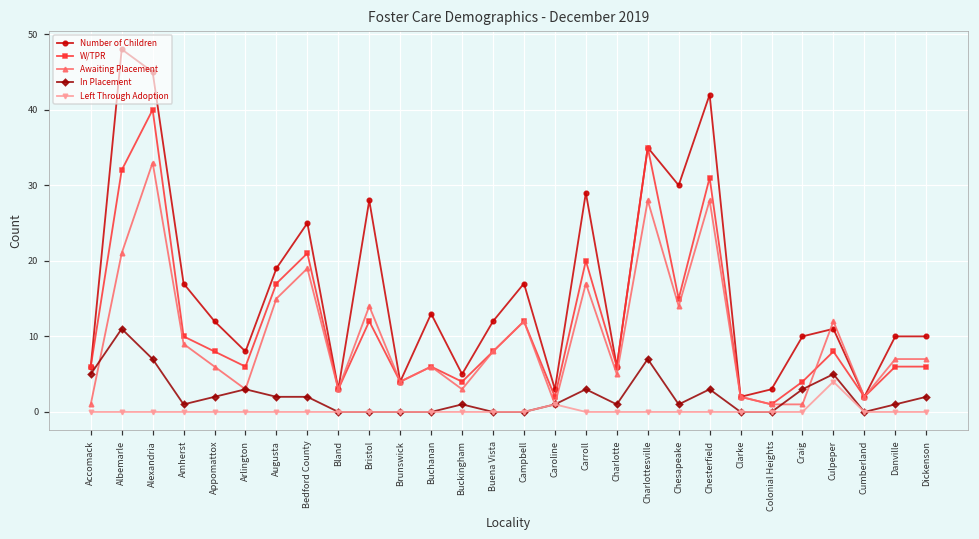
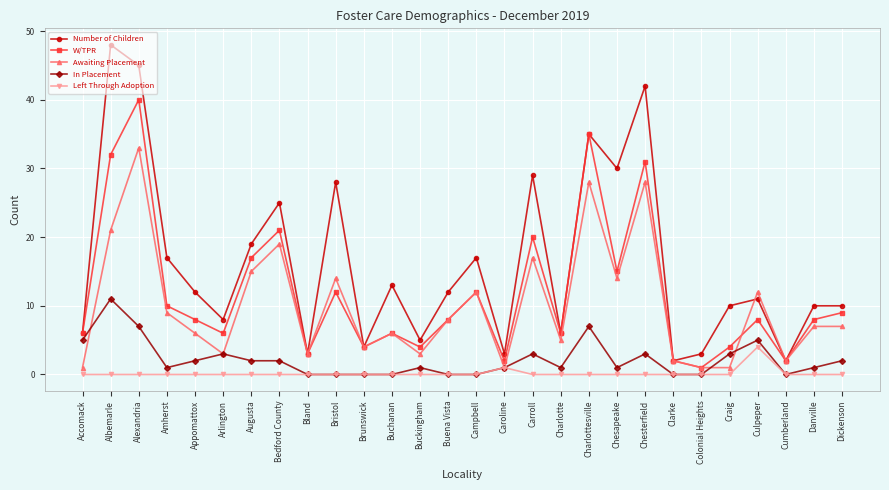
  {
    "W/TPR": {
      "Albemarle": 32,
      "Alexandria": 40,
      "Amherst": 10,
      "Appomattox": 8,
      "Arlington": 6,
      "Augusta": 17,
      "Bedford County": 21,
      "Bristol": 12,
      "Buckingham": 4,
      "Caroline": 2,
      "Carroll": 20,
      "Chesapeake": 15,
      "Chesterfield": 31,
      "Craig": 4,
      "Culpeper": 8,
-     "Danville": 6,
-     "Dickenson": 6
+     "Danville": 8,
+     "Dickenson": 9
    },
    "Awaiting Placement": {
      "Accomack": 1,
      "Albemarle": 21,
      "Alexandria": 33,
      "Amherst": 9,
      "Appomattox": 6,
      "Augusta": 15,
      "Bedford County": 19,
      "Bristol": 14,
      "Buckingham": 3,
      "Carroll": 17,
      "Charlotte": 5,
      "Charlottesville": 28,
      "Chesapeake": 14,
      "Chesterfield": 28,
      "Craig": 1,
      "Culpeper": 12,
      "Danville": 7,
      "Dickenson": 7
    },
    "Left Through Adoption": {
      "Accomack": 0,
      "Albemarle": 0,
      "Alexandria": 0,
      "Amherst": 0,
      "Appomattox": 0,
      "Arlington": 0,
      "Augusta": 0,
      "Bedford County": 0,
      "Buckingham": 0,
      "Carroll": 0,
      "Charlotte": 0,
      "Charlottesville": 0,
      "Chesapeake": 0,
      "Chesterfield": 0,
      "Craig": 0,
      "Culpeper": 4,
      "Danville": 0,
      "Dickenson": 0
    }
  }
